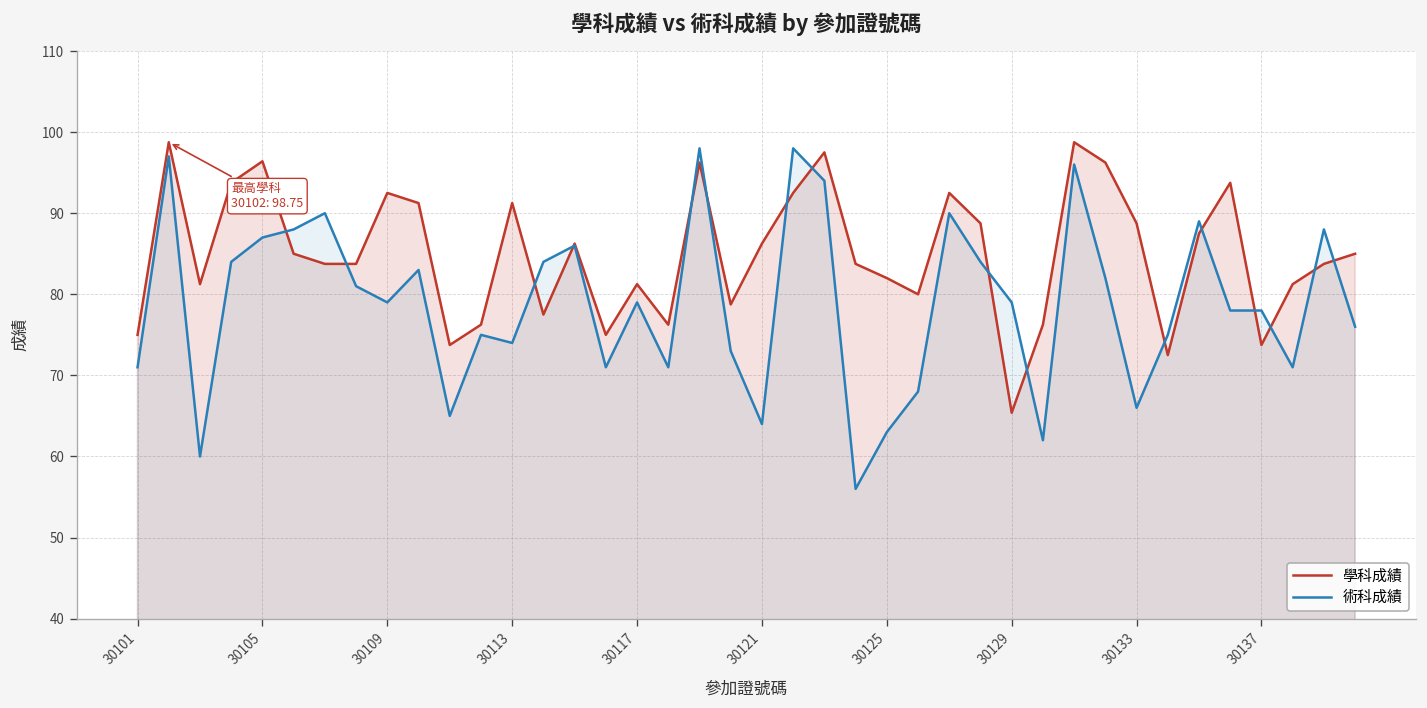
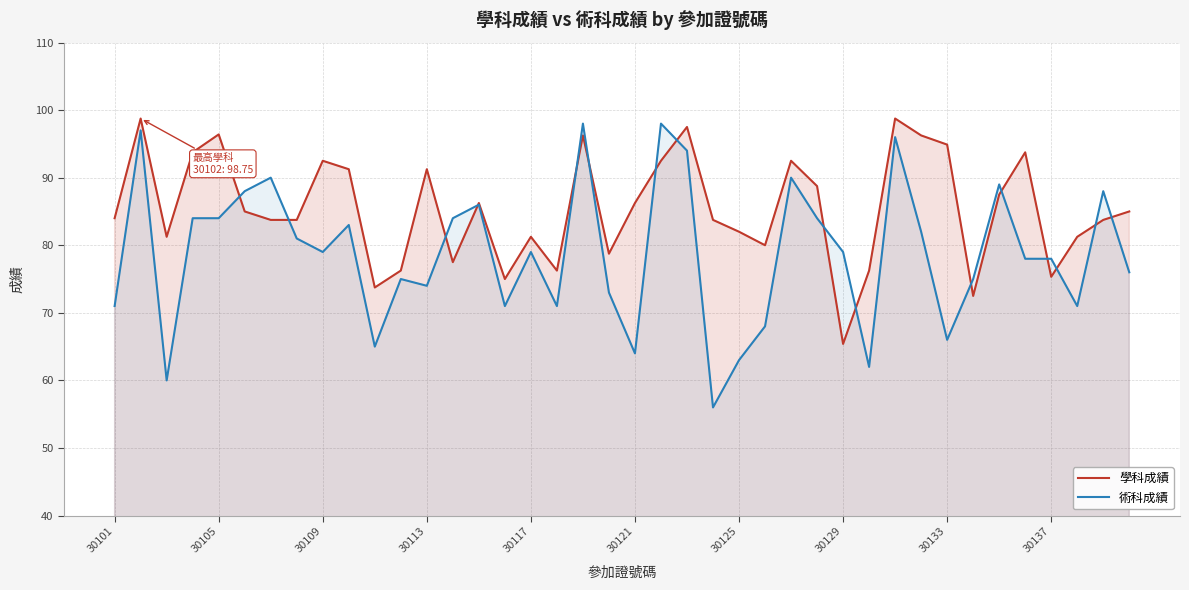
  {
    "學科成績": {
-     "30101": 75,
+     "30101": 84,
      "30109": 93,
      "30113": 91,
      "30117": 81,
      "30121": 86,
      "30125": 82,
      "30129": 65,
-     "30133": 89,
-     "30137": 74
+     "30133": 95,
+     "30137": 75
    },
    "術科成績": {
      "30101": 71,
-     "30105": 87,
+     "30105": 84,
      "30109": 79,
      "30113": 74,
      "30117": 79,
      "30121": 64,
      "30125": 63,
      "30129": 79,
      "30133": 66,
      "30137": 78
    }
  }
